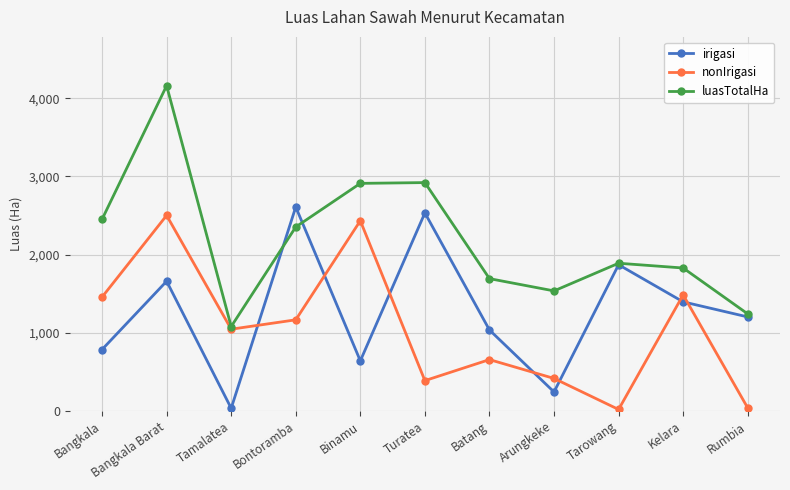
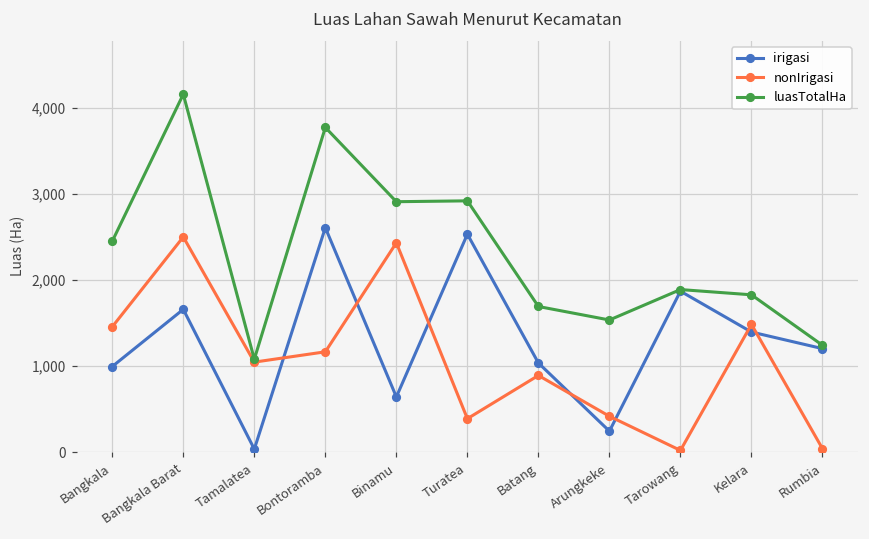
  {
    "irigasi": {
-     "Bangkala": "800",
+     "Bangkala": "1,000",
      "Bangkala Barat": "1,700",
      "Tamalatea": "0",
      "Bontoramba": "2,600",
      "Binamu": "600",
      "Turatea": "2,500",
      "Batang": "1,000",
      "Arungkeke": "200",
      "Kelara": "1,400",
      "Rumbia": "1,200"
    },
    "nonIrigasi": {
      "Bangkala": "1,500",
      "Bangkala Barat": "2,500",
      "Tamalatea": "1,000",
      "Bontoramba": "1,200",
      "Binamu": "2,400",
      "Turatea": "400",
-     "Batang": "700",
+     "Batang": "900",
      "Arungkeke": "400",
      "Tarowang": "0",
      "Kelara": "1,500",
      "Rumbia": "0"
    },
    "luasTotalHa": {
      "Bangkala": "2,500",
      "Bangkala Barat": "4,200",
      "Tamalatea": "1,100",
-     "Bontoramba": "2,400",
+     "Bontoramba": "3,800",
      "Binamu": "2,900",
      "Turatea": "2,900",
      "Batang": "1,700",
      "Arungkeke": "1,500",
      "Kelara": "1,800",
      "Rumbia": "1,200"
    }
  }
